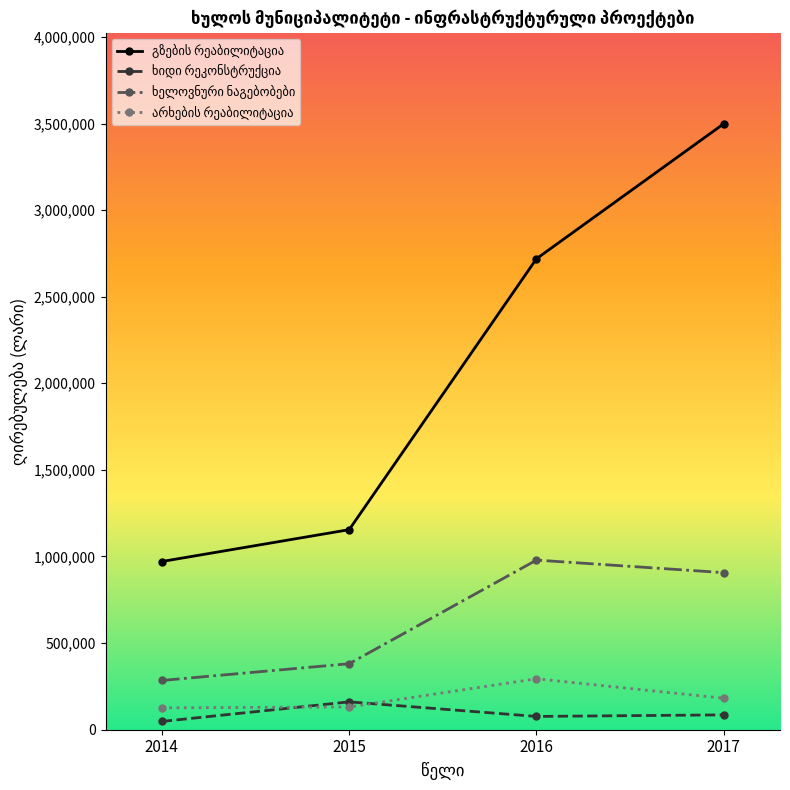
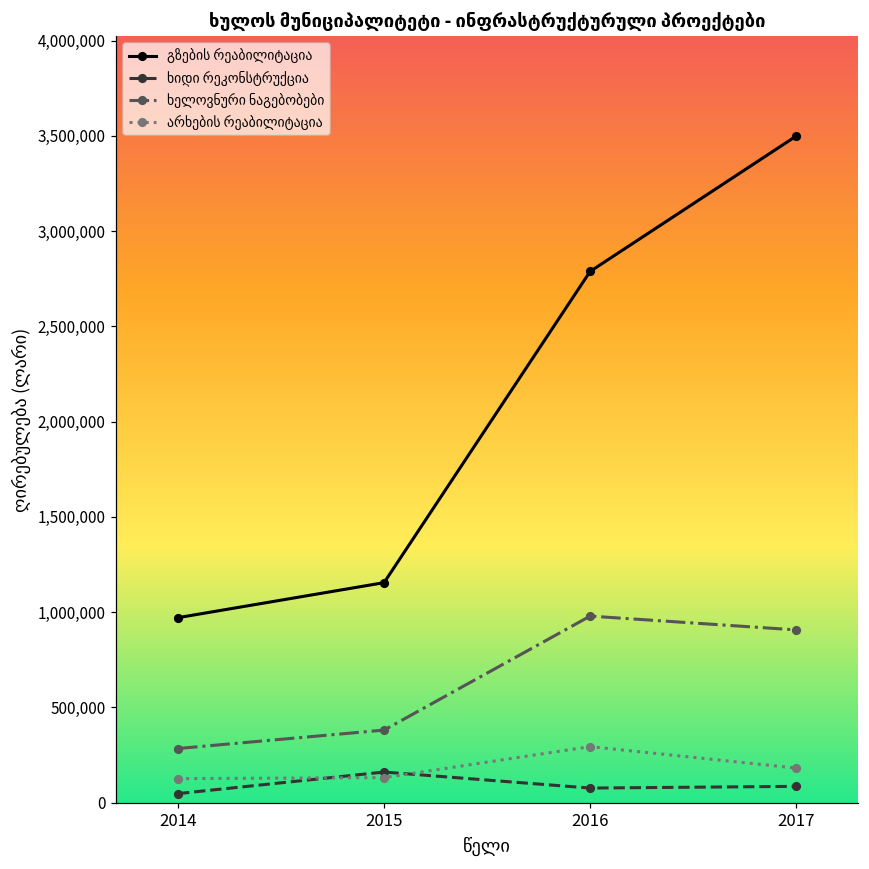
  {
    "გზების რეაბილიტაცია": {
      "2014": "970,000",
      "2015": "1,150,000",
-     "2016": "2,720,000",
+     "2016": "2,790,000",
      "2017": "3,500,000"
    }
  }
